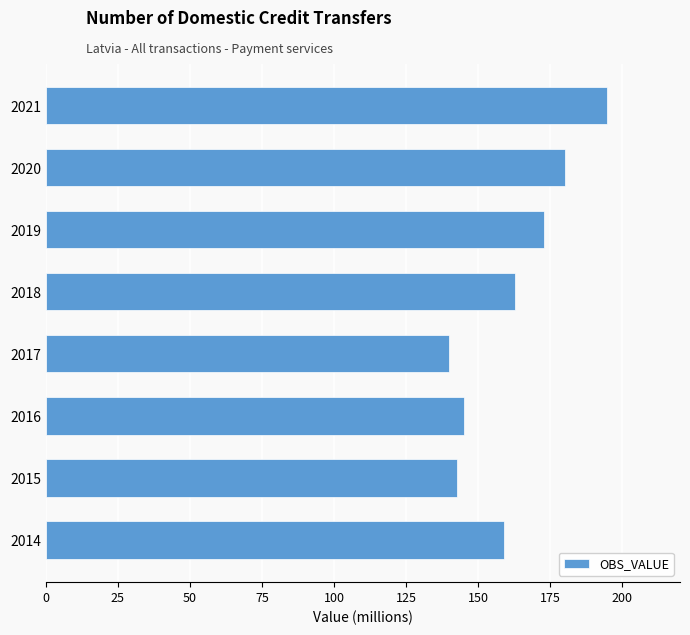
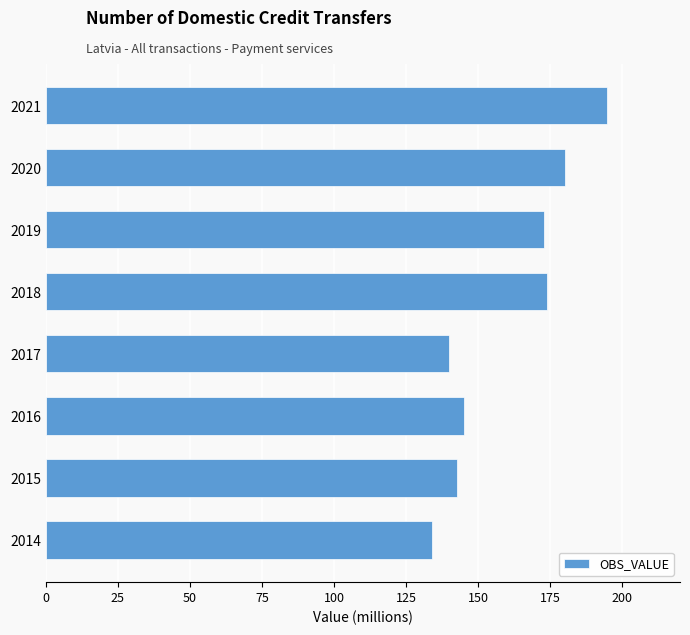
  {
    "2021": 195,
    "2020": 180,
    "2019": 173,
-   "2018": 163,
+   "2018": 174,
    "2017": 140,
    "2016": 145,
    "2015": 143,
-   "2014": 159
+   "2014": 134
  }
